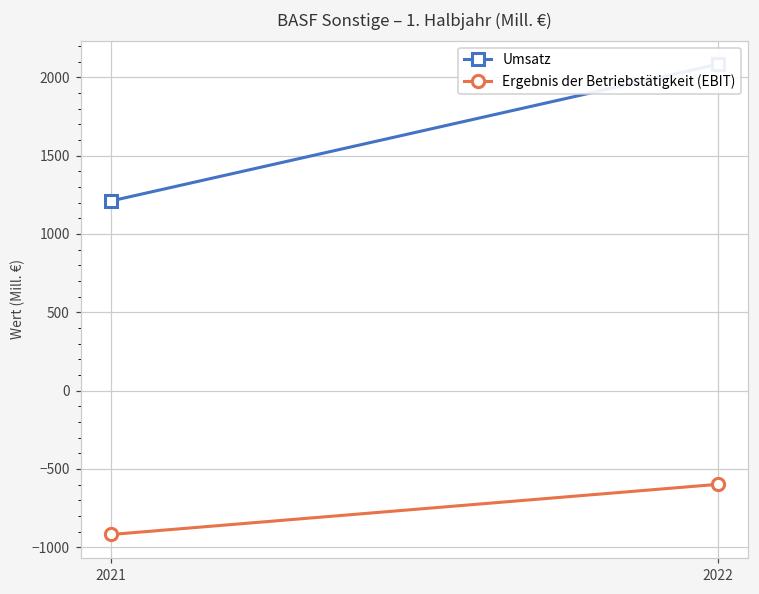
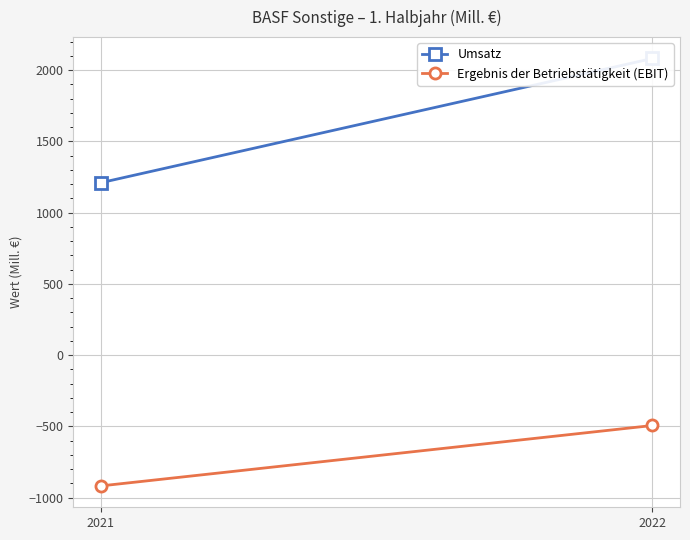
  {
    "Umsatz": {
      "2021": 1210
    },
    "Ergebnis der Betriebstätigkeit (EBIT)": {
      "2021": -920,
-     "2022": -600
+     "2022": -490
    }
  }
